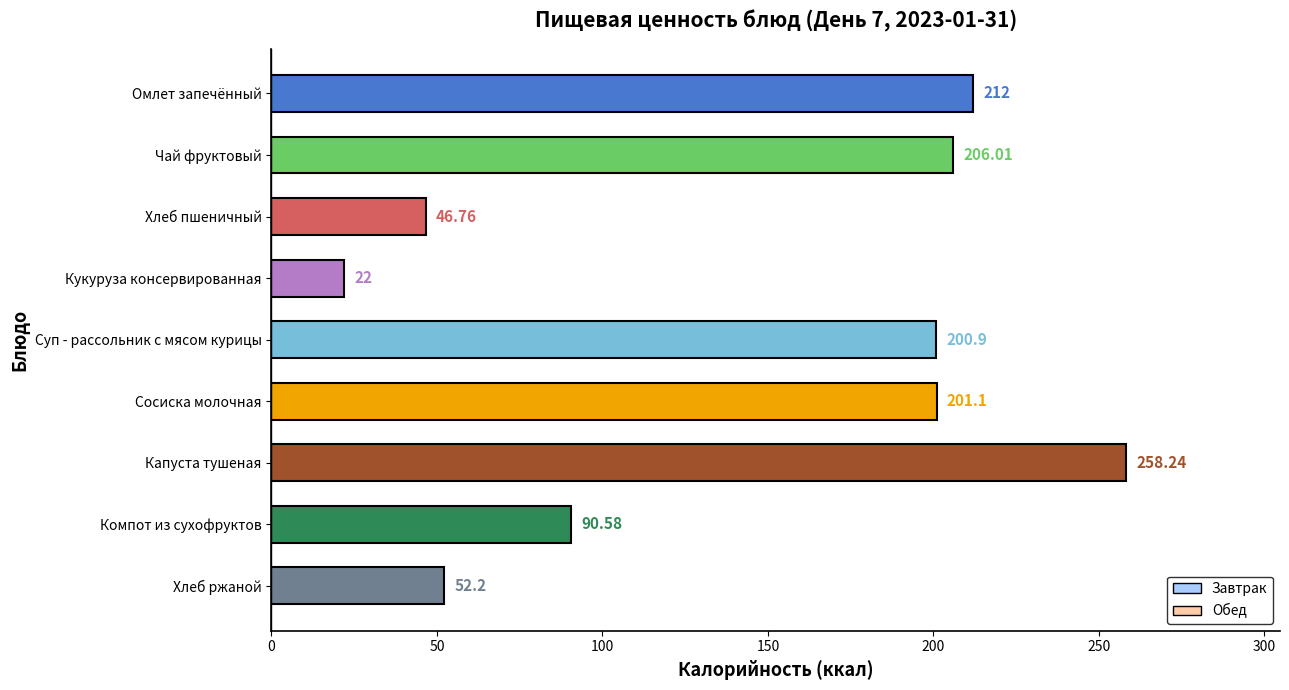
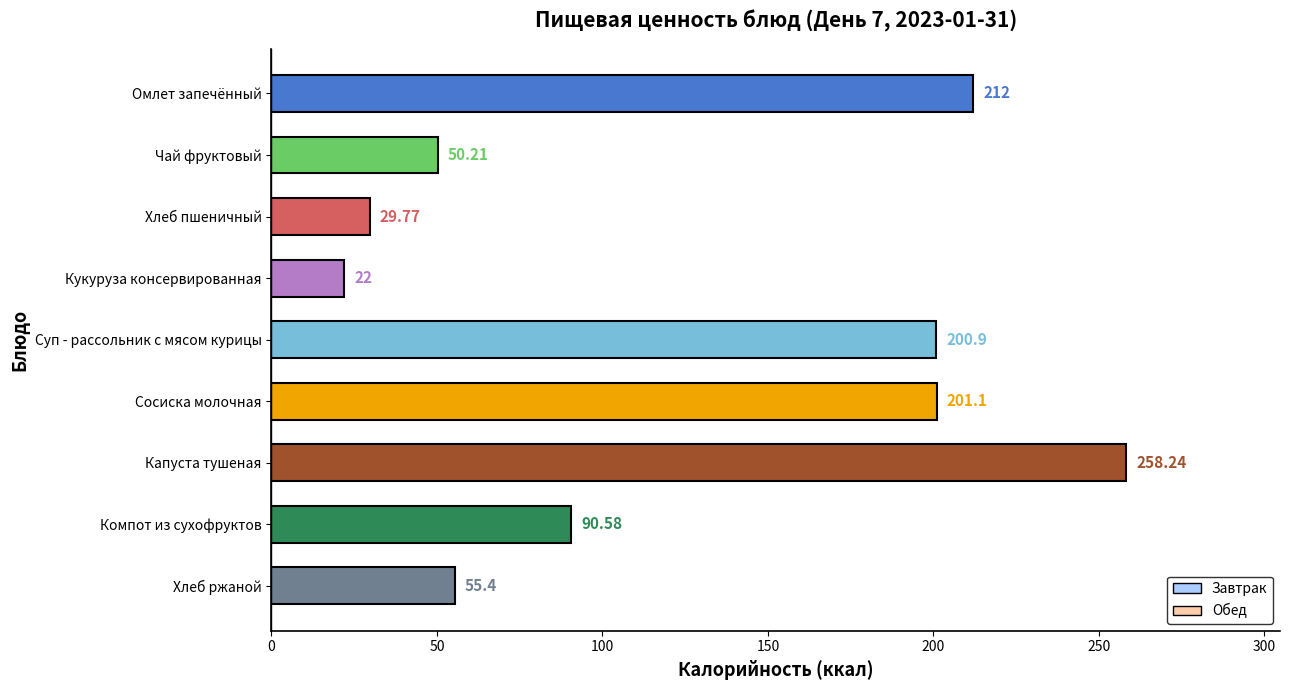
  {
    "Омлет запечённый": 212,
-   "Чай фруктовый": 206.01,
-   "Хлеб пшеничный": 46.76,
+   "Чай фруктовый": 50.21,
+   "Хлеб пшеничный": 29.77,
    "Кукуруза консервированная": 22,
    "Суп - рассольник с мясом курицы": 200.9,
    "Сосиска молочная": 201.1,
    "Капуста тушеная": 258.24,
    "Компот из сухофруктов": 90.58,
-   "Хлеб ржаной": 52.2
+   "Хлеб ржаной": 55.4
  }
